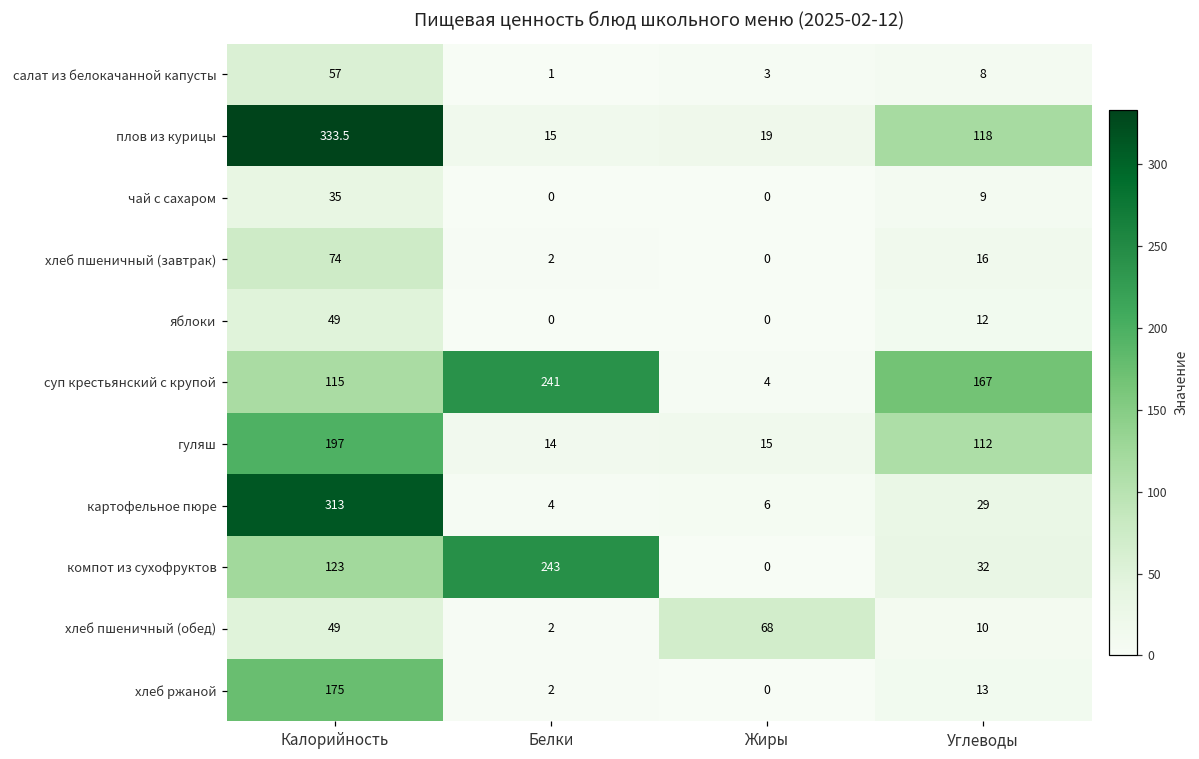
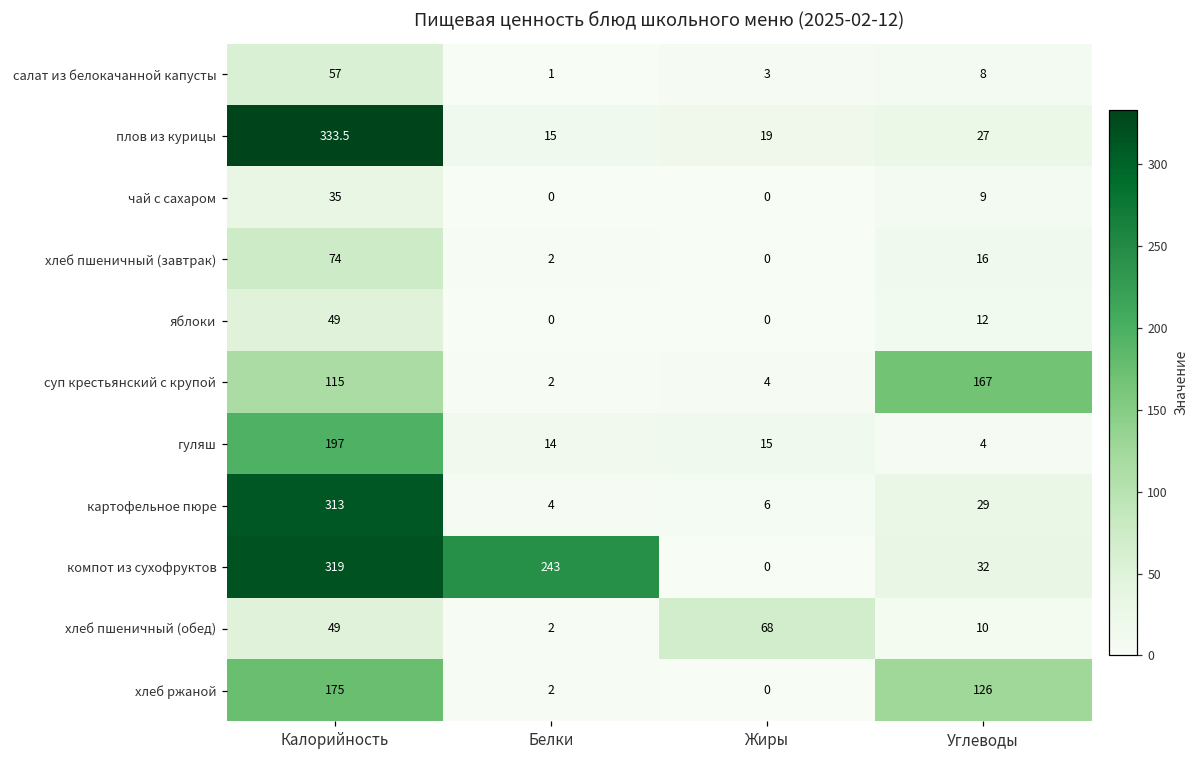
  {
    "салат из белокачанной капусты": {
      "Калорийность": 57,
      "Белки": 1,
      "Жиры": 3,
      "Углеводы": 8
    },
    "плов из курицы": {
      "Калорийность": 333.5,
      "Белки": 15,
      "Жиры": 19,
-     "Углеводы": 118
+     "Углеводы": 27
    },
    "чай с сахаром": {
      "Калорийность": 35,
      "Белки": 0,
      "Жиры": 0,
      "Углеводы": 9
    },
    "хлеб пшеничный (завтрак)": {
      "Калорийность": 74,
      "Белки": 2,
      "Жиры": 0,
      "Углеводы": 16
    },
    "яблоки": {
      "Калорийность": 49,
      "Белки": 0,
      "Жиры": 0,
      "Углеводы": 12
    },
    "суп крестьянский с крупой": {
      "Калорийность": 115,
-     "Белки": 241,
+     "Белки": 2,
      "Жиры": 4,
      "Углеводы": 167
    },
    "гуляш": {
      "Калорийность": 197,
      "Белки": 14,
      "Жиры": 15,
-     "Углеводы": 112
+     "Углеводы": 4
    },
    "картофельное пюре": {
      "Калорийность": 313,
      "Белки": 4,
      "Жиры": 6,
      "Углеводы": 29
    },
    "компот из сухофруктов": {
-     "Калорийность": 123,
+     "Калорийность": 319,
      "Белки": 243,
      "Жиры": 0,
      "Углеводы": 32
    },
    "хлеб пшеничный (обед)": {
      "Калорийность": 49,
      "Белки": 2,
      "Жиры": 68,
      "Углеводы": 10
    },
    "хлеб ржаной": {
      "Калорийность": 175,
      "Белки": 2,
      "Жиры": 0,
-     "Углеводы": 13
+     "Углеводы": 126
    }
  }
